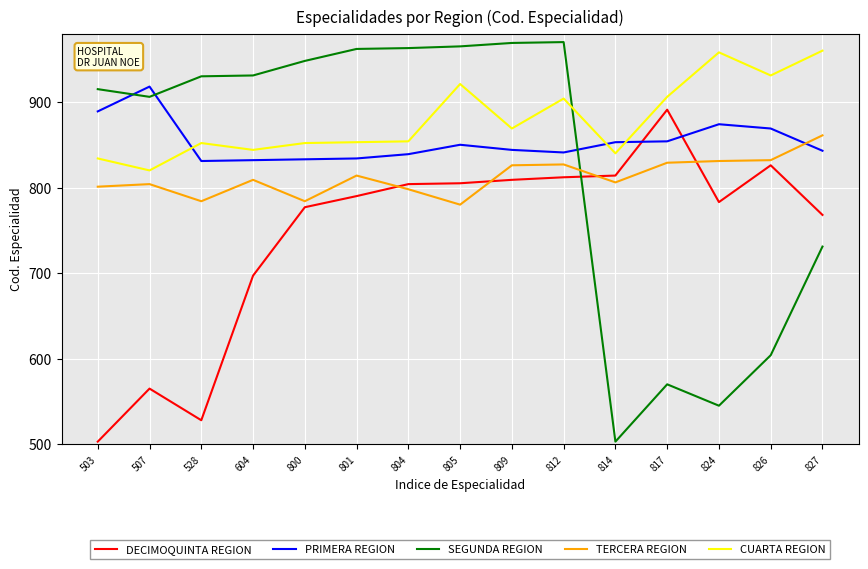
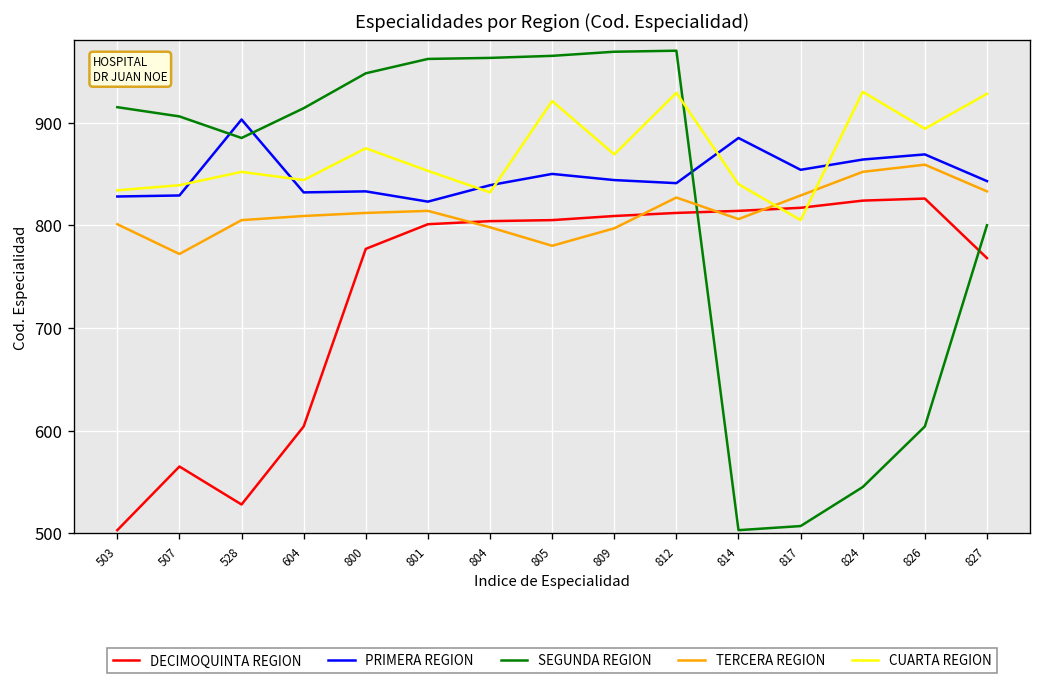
  {
    "DECIMOQUINTA REGION": {
      "503": 500,
      "507": 570,
      "528": 530,
-     "604": 700,
+     "604": 600,
      "800": 780,
-     "801": 790,
+     "801": 800,
      "804": 800,
      "805": 810,
      "809": 810,
      "812": 810,
      "814": 810,
-     "817": 890,
-     "824": 780,
+     "817": 820,
+     "824": 820,
      "826": 830,
      "827": 770
    },
    "PRIMERA REGION": {
-     "503": 890,
-     "507": 920,
-     "528": 830,
+     "503": 830,
+     "507": 830,
+     "528": 900,
      "604": 830,
      "800": 830,
-     "801": 830,
+     "801": 820,
      "804": 840,
      "805": 850,
      "809": 840,
      "812": 840,
-     "814": 850,
+     "814": 890,
      "817": 850,
-     "824": 870,
+     "824": 860,
      "826": 870,
      "827": 840
    },
    "SEGUNDA REGION": {
      "503": 920,
      "507": 910,
-     "528": 930,
-     "604": 930,
+     "528": 890,
+     "604": 910,
      "800": 950,
      "801": 960,
      "804": 960,
      "805": 970,
      "809": 970,
      "812": 970,
      "814": 500,
-     "817": 570,
+     "817": 510,
      "824": 550,
      "826": 600,
-     "827": 730
+     "827": 800
    },
    "TERCERA REGION": {
      "503": 800,
-     "507": 800,
-     "528": 780,
+     "507": 770,
+     "528": 810,
      "604": 810,
-     "800": 780,
+     "800": 810,
      "801": 810,
      "804": 800,
      "805": 780,
-     "809": 830,
+     "809": 800,
      "812": 830,
      "814": 810,
      "817": 830,
-     "824": 830,
-     "826": 830,
-     "827": 860
+     "824": 850,
+     "826": 860,
+     "827": 830
    },
    "CUARTA REGION": {
      "503": 830,
-     "507": 820,
+     "507": 840,
      "528": 850,
      "604": 840,
-     "800": 850,
+     "800": 880,
      "801": 850,
-     "804": 850,
+     "804": 830,
      "805": 920,
      "809": 870,
-     "812": 900,
+     "812": 930,
      "814": 840,
-     "817": 910,
-     "824": 960,
-     "826": 930,
-     "827": 960
+     "817": 810,
+     "824": 930,
+     "826": 890,
+     "827": 930
    }
  }
